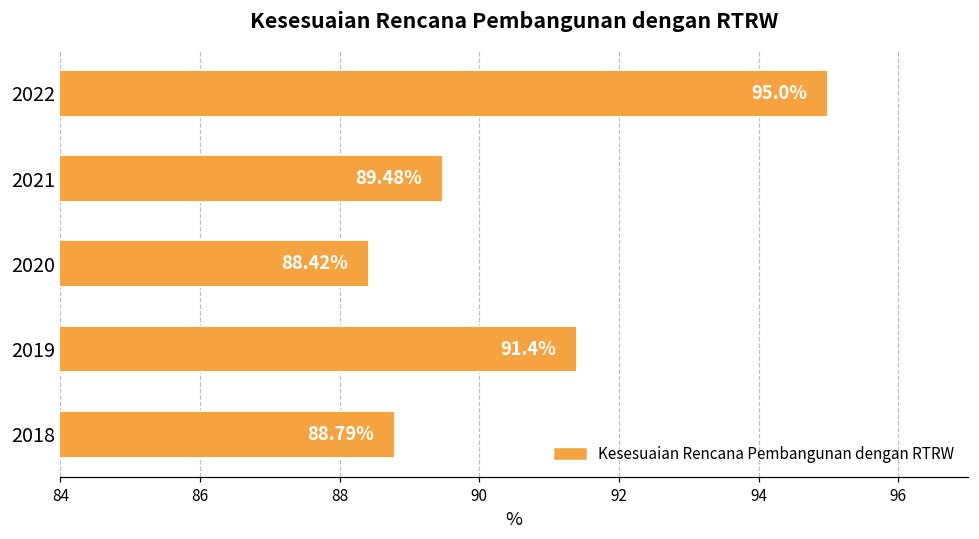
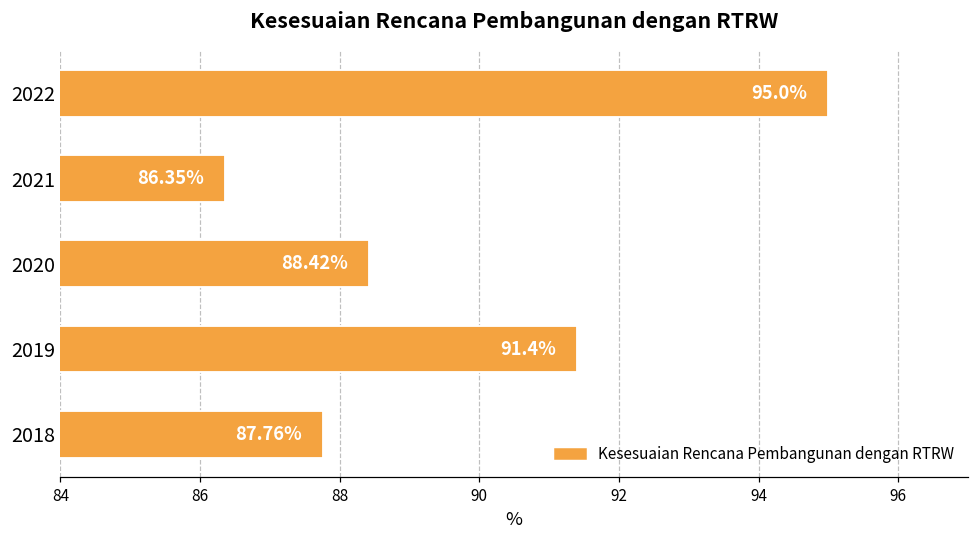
  {
    "2022": "95.0%",
-   "2021": "89.48%",
+   "2021": "86.35%",
    "2020": "88.42%",
    "2019": "91.4%",
-   "2018": "88.79%"
+   "2018": "87.76%"
  }
